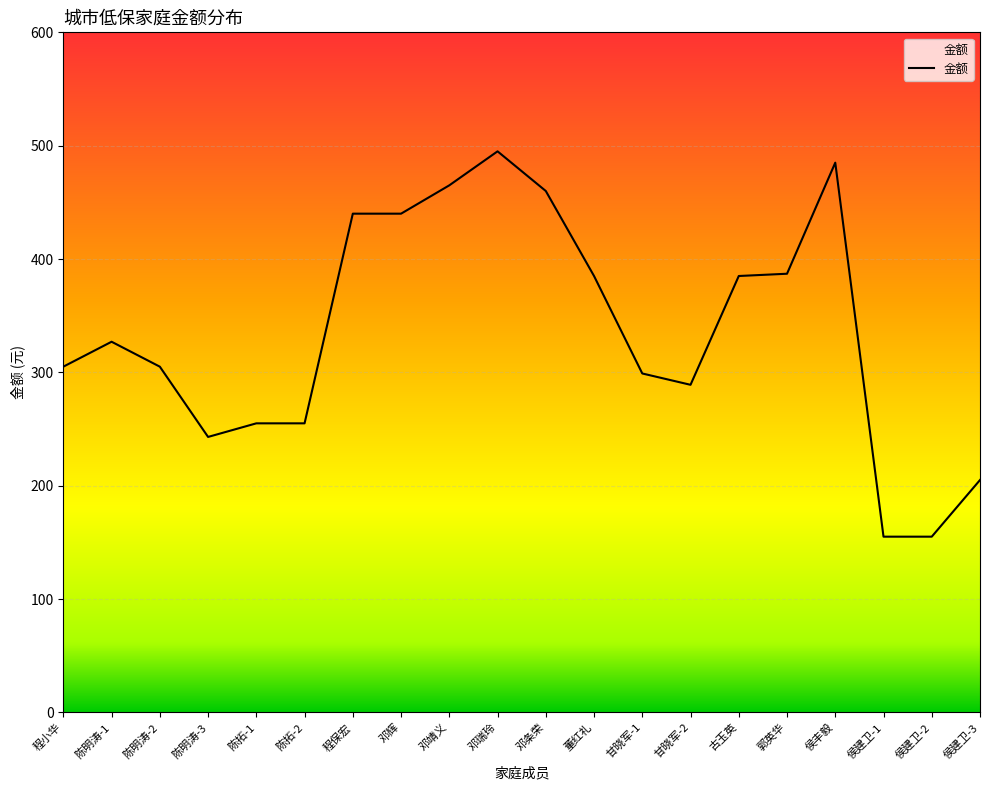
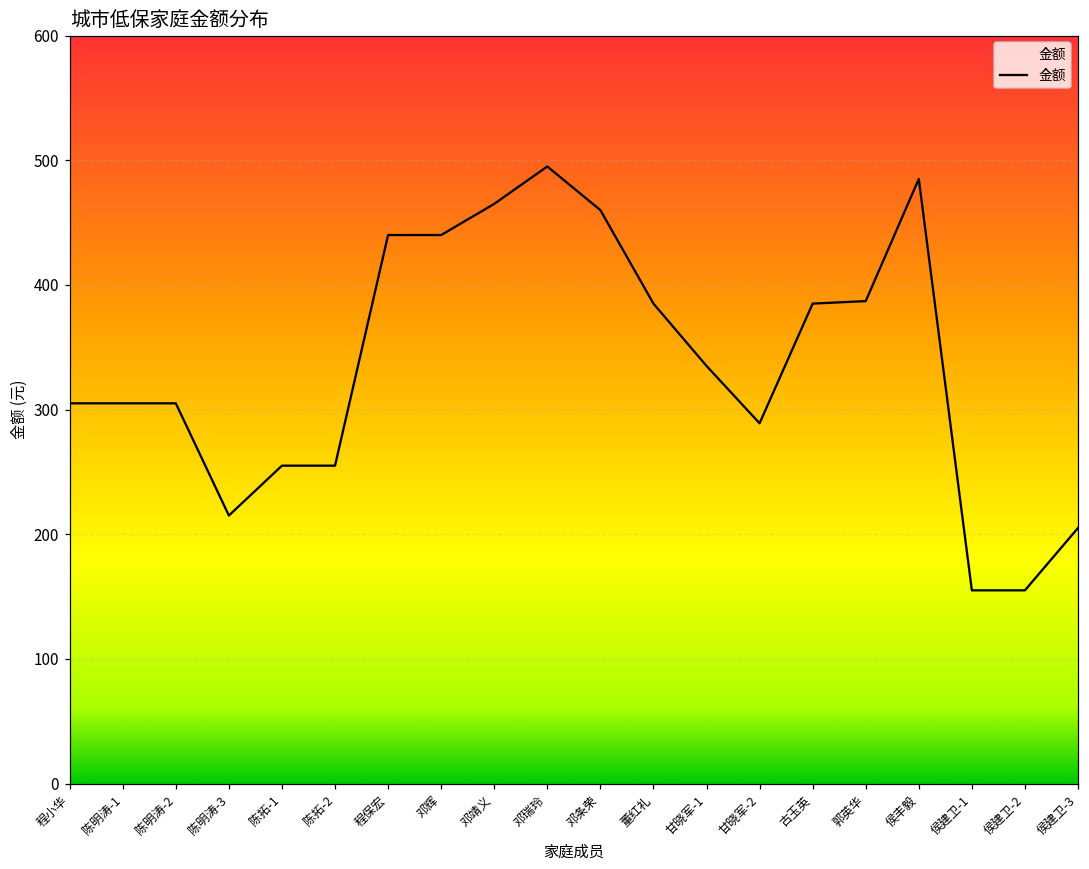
  {
    "程小华": 305,
-   "陈明涛-1": 327,
+   "陈明涛-1": 305,
    "陈明涛-2": 305,
-   "陈明涛-3": 243,
+   "陈明涛-3": 215,
    "陈拓-1": 255,
    "陈拓-2": 255,
    "程保宏": 440,
    "邓辉": 440,
    "邓靖义": 465,
    "邓瑞玲": 495,
    "邓条荣": 460,
    "董红礼": 385,
-   "甘晓军-1": 299,
+   "甘晓军-1": 335,
    "甘晓军-2": 289,
    "古玉英": 385,
    "郭英华": 387,
    "侯丰毅": 485,
    "侯建卫-1": 155,
    "侯建卫-2": 155,
    "侯建卫-3": 205
  }
